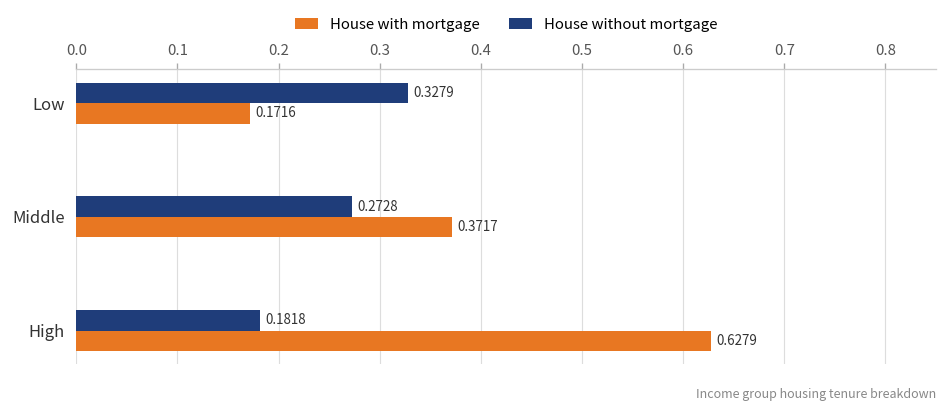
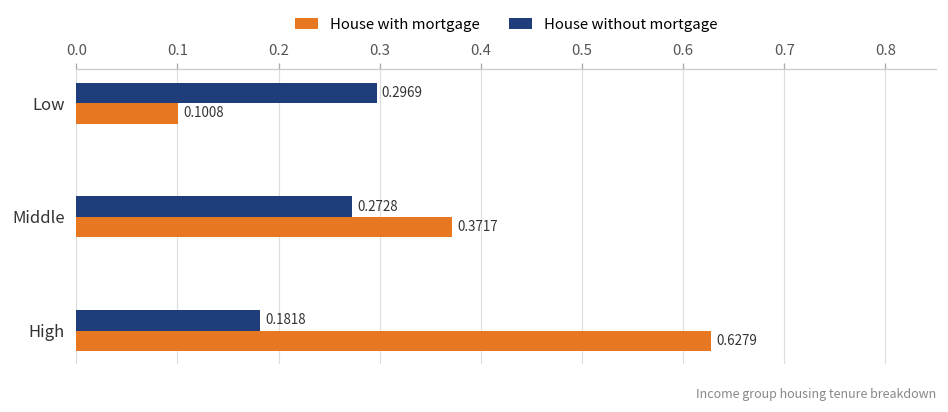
  {
    "House with mortgage": {
-     "Low": 0.1716,
+     "Low": 0.1008,
      "Middle": 0.3717,
      "High": 0.6279
    },
    "House without mortgage": {
-     "Low": 0.3279,
+     "Low": 0.2969,
      "Middle": 0.2728,
      "High": 0.1818
    }
  }
